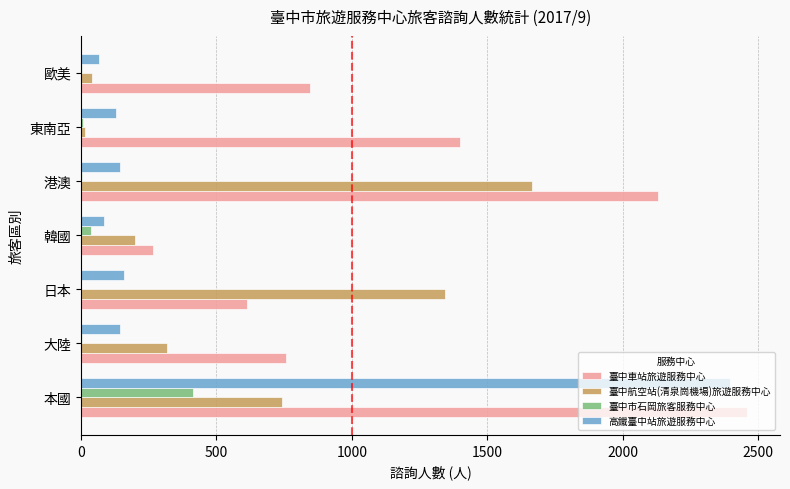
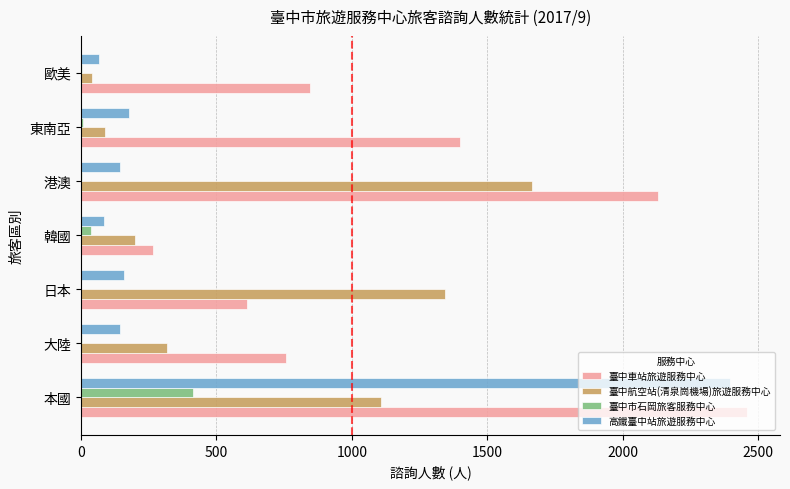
  {
    "臺中車站旅遊服務中心": {
      "歐美": 840,
      "東南亞": 1400,
      "港澳": 2130,
      "韓國": 270,
      "日本": 610,
      "大陸": 760
    },
    "臺中航空站(清泉崗機場)旅遊服務中心": {
      "歐美": 40,
-     "東南亞": 20,
+     "東南亞": 90,
      "港澳": 1670,
      "韓國": 200,
      "日本": 1340,
      "大陸": 320,
-     "本國": 740
+     "本國": 1110
    },
    "臺中市石岡旅客服務中心": {
      "韓國": 40,
      "日本": 0,
      "本國": 410
    },
    "高鐵臺中站旅遊服務中心": {
      "歐美": 70,
-     "東南亞": 130,
+     "東南亞": 180,
      "港澳": 150,
      "韓國": 90,
      "日本": 160,
      "大陸": 150
    }
  }
